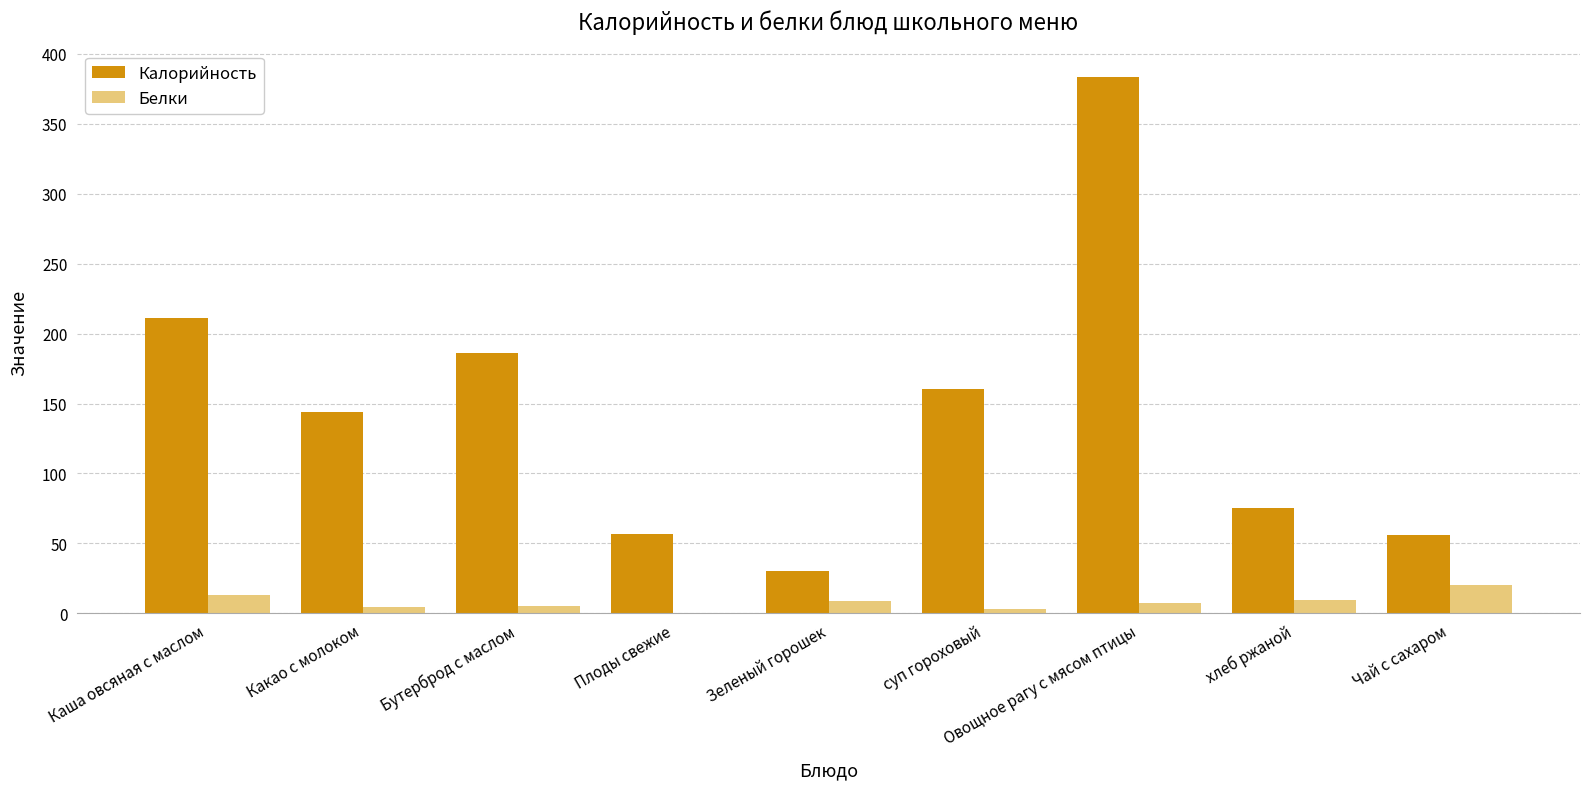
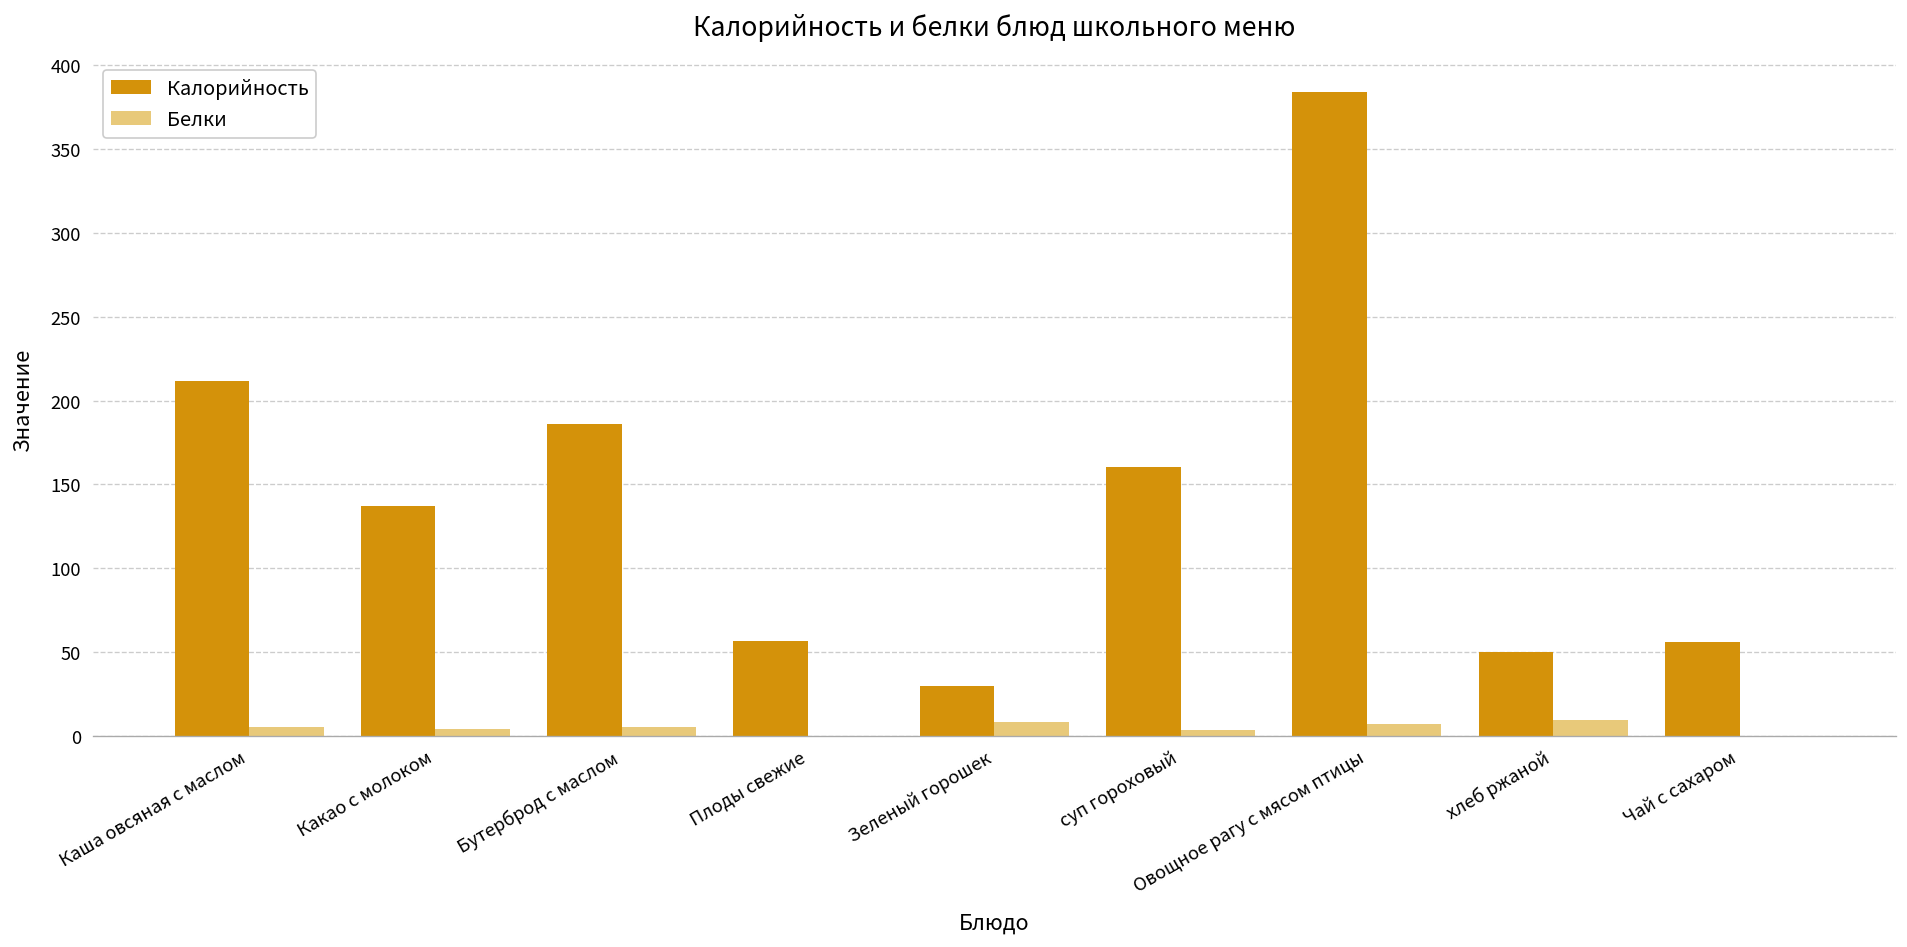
  {
    "Калорийность": {
      "Каша овсяная с маслом": 212,
-     "Какао с молоком": 144,
+     "Какао с молоком": 137,
      "Бутерброд с маслом": 186,
      "Плоды свежие": 57,
      "Зеленый горошек": 30,
      "суп гороховый": 160,
      "Овощное рагу с мясом птицы": 384,
-     "хлеб ржаной": 75,
+     "хлеб ржаной": 50,
      "Чай с сахаром": 56
    },
    "Белки": {
-     "Каша овсяная с маслом": 13,
+     "Каша овсяная с маслом": 6,
      "Какао с молоком": 5,
      "Бутерброд с маслом": 5,
      "Зеленый горошек": 9,
      "суп гороховый": 3,
      "Овощное рагу с мясом птицы": 7,
      "хлеб ржаной": 9,
-     "Чай с сахаром": 20
+     "Чай с сахаром": 0
    }
  }
